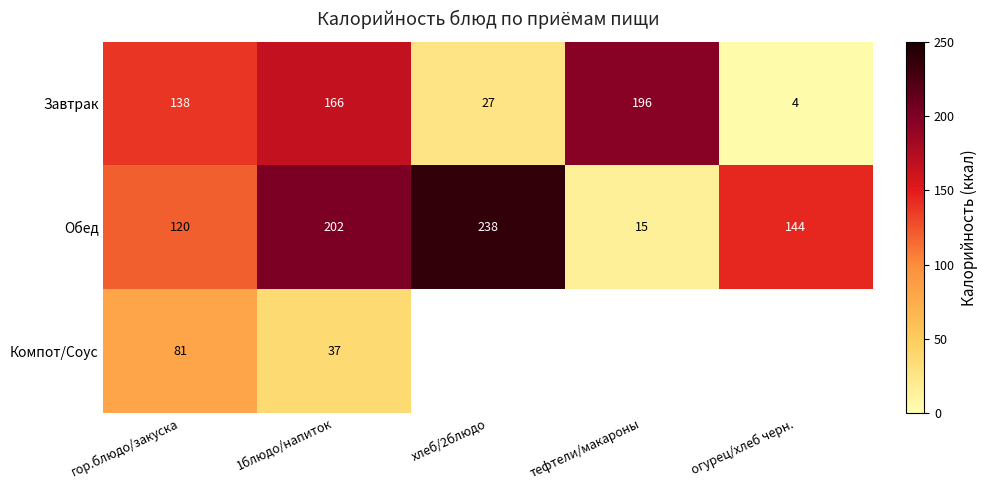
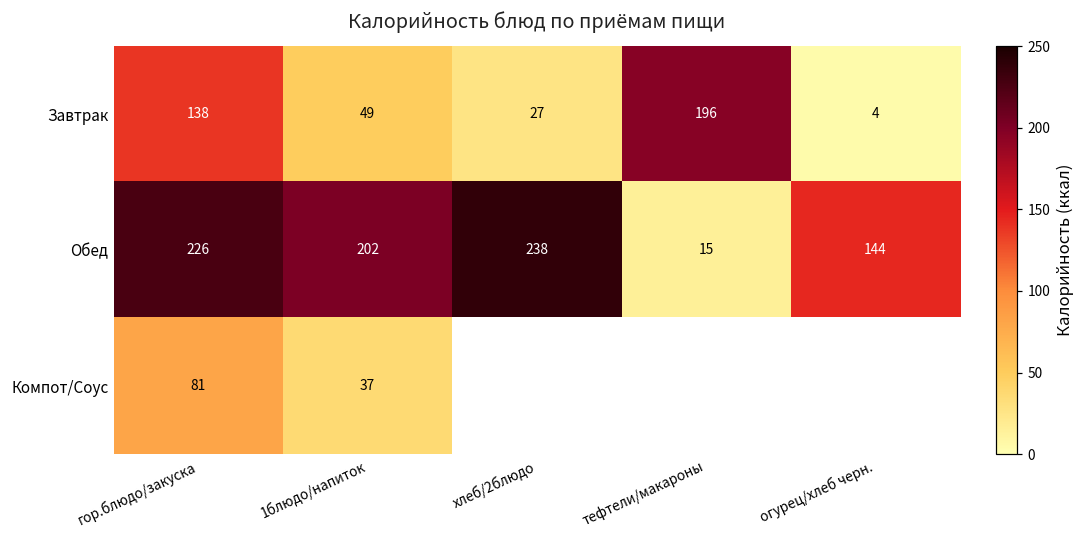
  {
    "Завтрак": {
      "гор.блюдо/закуска": 138,
-     "1блюдо/напиток": 166,
+     "1блюдо/напиток": 49,
      "хлеб/2блюдо": 27,
      "тефтели/макароны": 196,
      "огурец/хлеб черн.": 4
    },
    "Обед": {
-     "гор.блюдо/закуска": 120,
+     "гор.блюдо/закуска": 226,
      "1блюдо/напиток": 202,
      "хлеб/2блюдо": 238,
      "тефтели/макароны": 15,
      "огурец/хлеб черн.": 144
    },
    "Компот/Соус": {
      "гор.блюдо/закуска": 81,
      "1блюдо/напиток": 37
    }
  }
